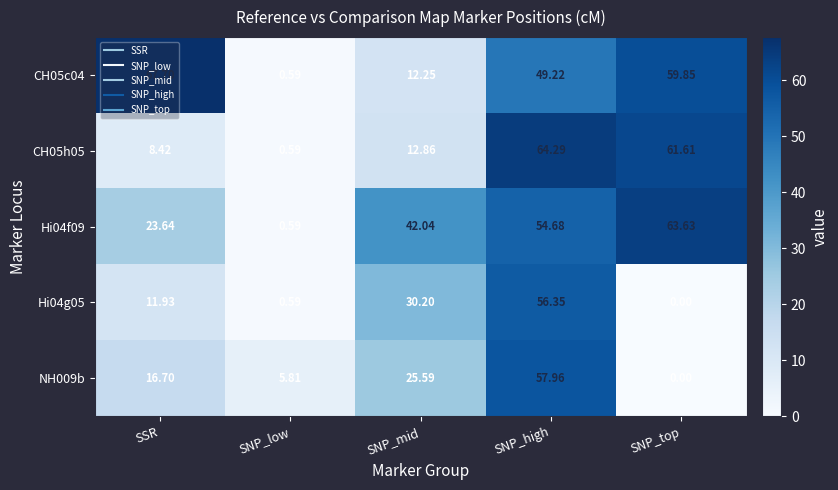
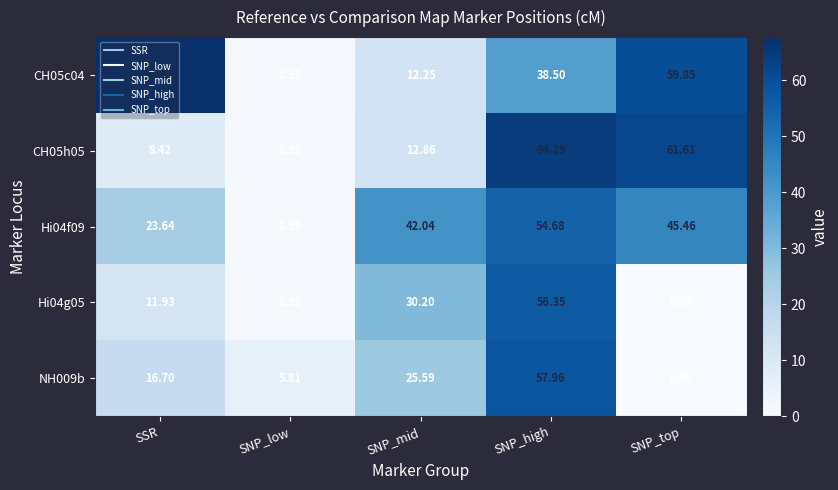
  {
    "CH05c04": {
-     "SNP_high": 49.22,
+     "SNP_high": 38.50,
      "SNP_top": 59.85
    },
    "CH05h05": {
      "SNP_high": 64.29,
      "SNP_top": 61.61
    },
    "Hi04f09": {
      "SSR": 23.64,
      "SNP_mid": 42.04,
      "SNP_high": 54.68,
-     "SNP_top": 63.63
+     "SNP_top": 45.46
    },
    "Hi04g05": {
      "SNP_mid": 30.20,
      "SNP_high": 56.35
    },
    "NH009b": {
      "SSR": 16.70,
      "SNP_mid": 25.59,
      "SNP_high": 57.96
    }
  }
